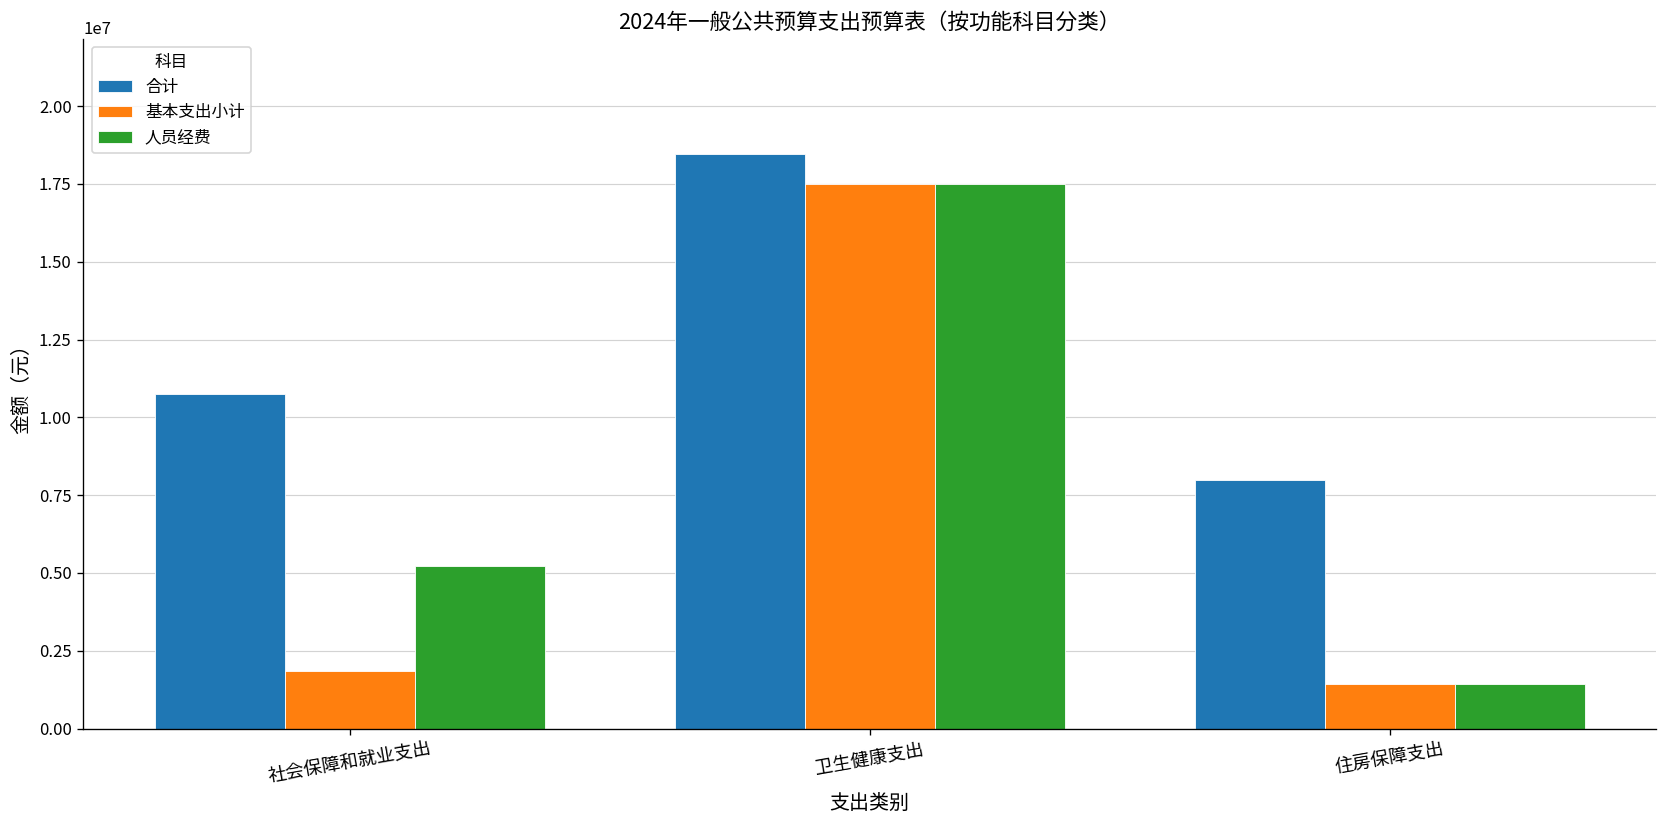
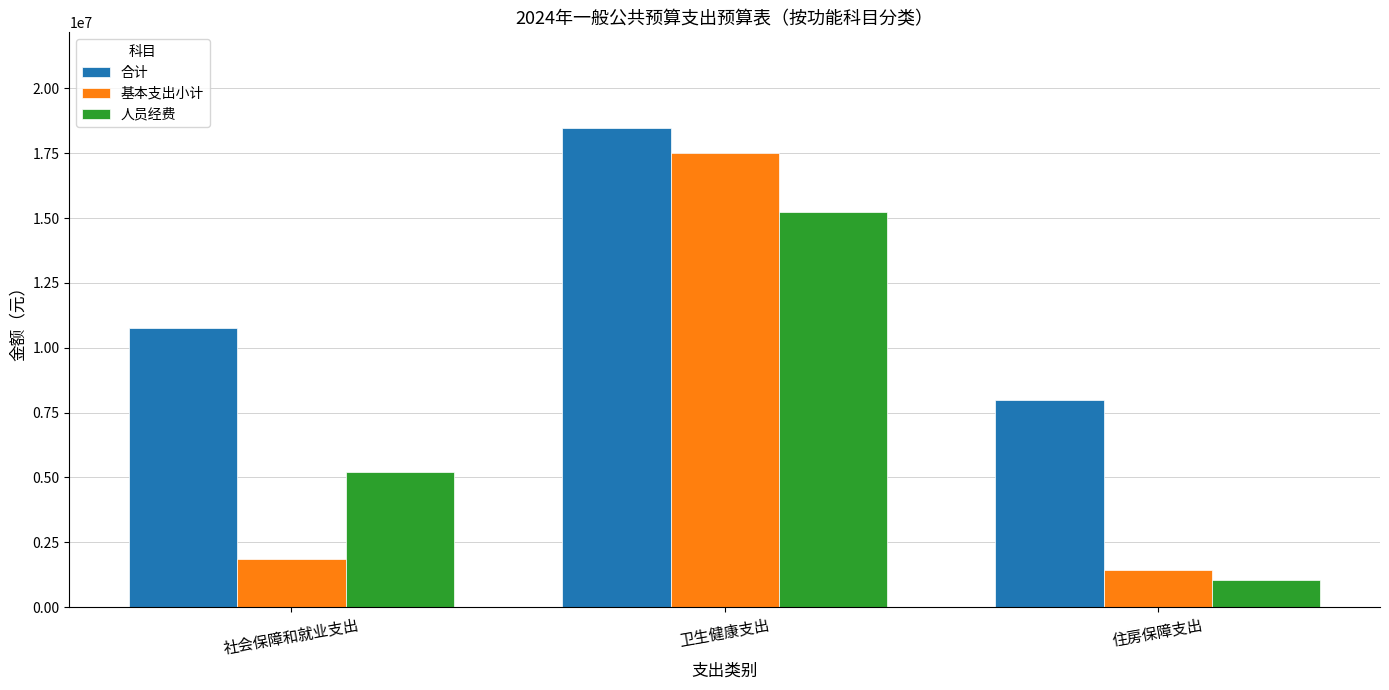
  {
    "合计": {
      "社会保障和就业支出": 10800000,
      "卫生健康支出": 18500000,
      "住房保障支出": 8000000
    },
    "基本支出小计": {
      "社会保障和就业支出": 1900000,
      "卫生健康支出": 17500000,
      "住房保障支出": 1400000
    },
    "人员经费": {
      "社会保障和就业支出": 5200000,
-     "卫生健康支出": 17500000,
-     "住房保障支出": 1400000
+     "卫生健康支出": 15200000,
+     "住房保障支出": 1100000
    }
  }
